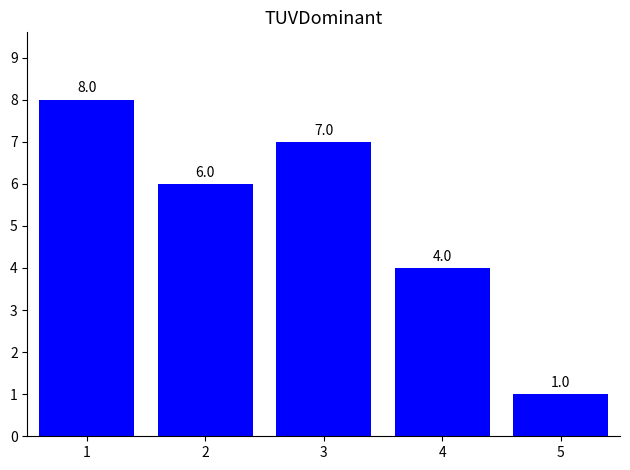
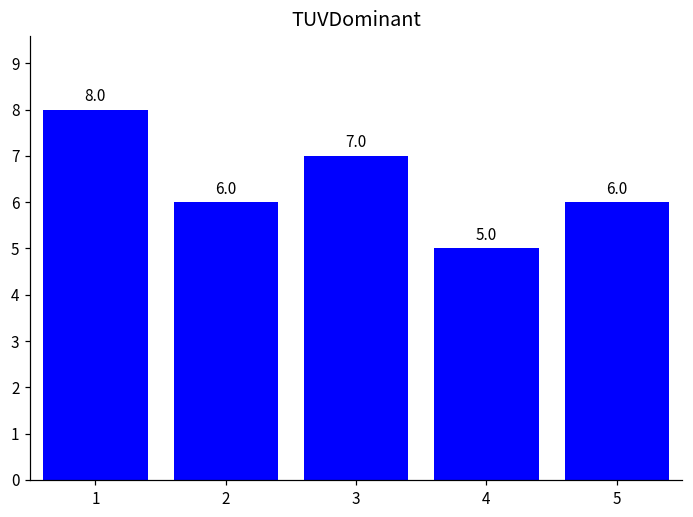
  {
    "1": 8.0,
    "2": 6.0,
    "3": 7.0,
-   "4": 4.0,
-   "5": 1.0
+   "4": 5.0,
+   "5": 6.0
  }
